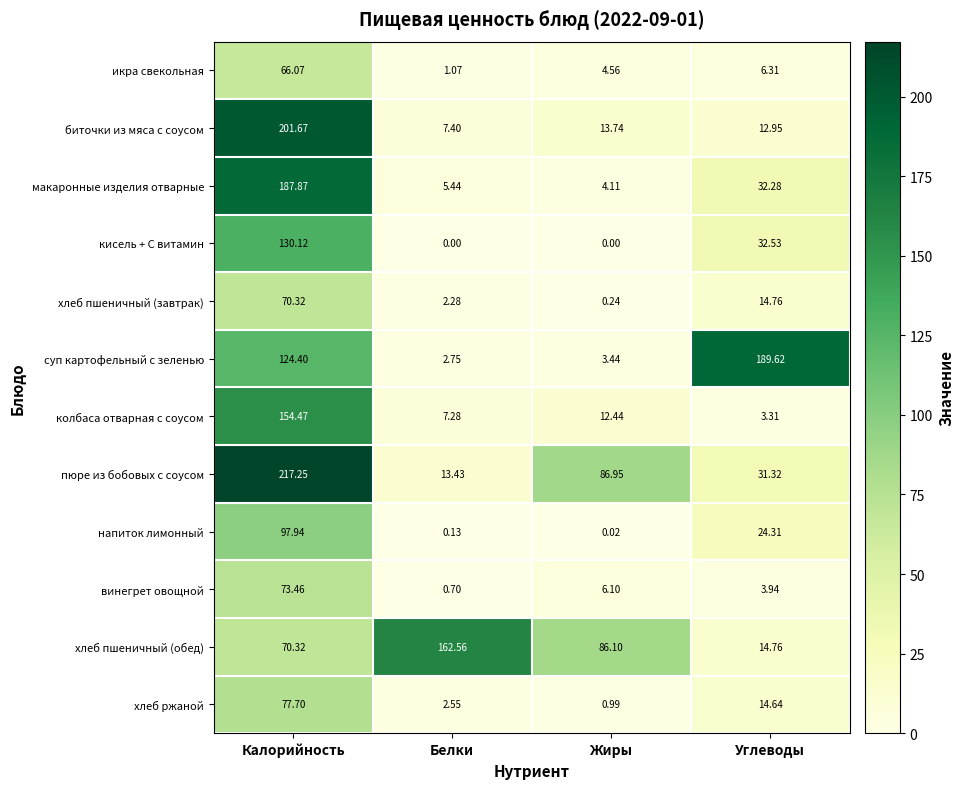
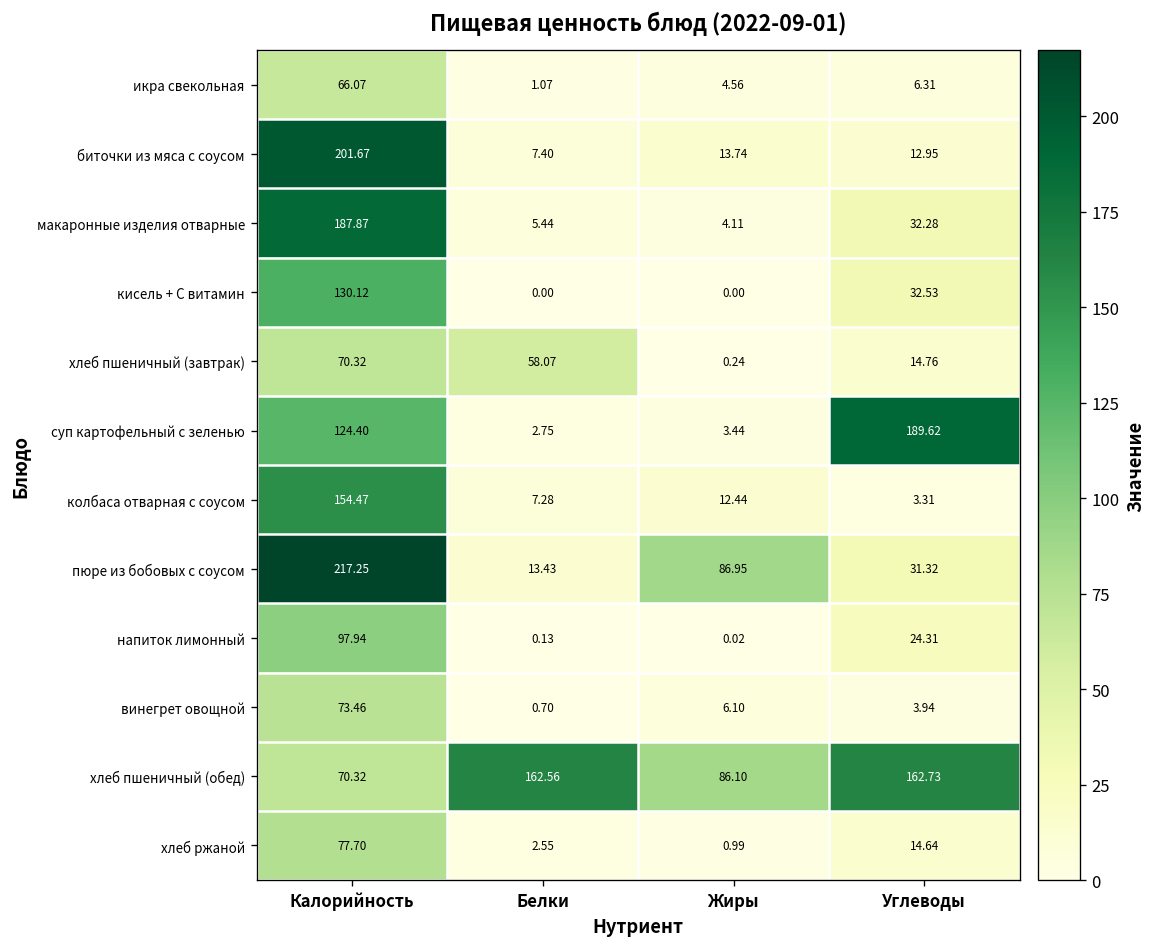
  {
    "икра свекольная": {
      "Калорийность": 66.07,
      "Белки": 1.07,
      "Жиры": 4.56,
      "Углеводы": 6.31
    },
    "биточки из мяса с соусом": {
      "Калорийность": 201.67,
      "Белки": 7.40,
      "Жиры": 13.74,
      "Углеводы": 12.95
    },
    "макаронные изделия отварные": {
      "Калорийность": 187.87,
      "Белки": 5.44,
      "Жиры": 4.11,
      "Углеводы": 32.28
    },
    "кисель + С витамин": {
      "Калорийность": 130.12,
      "Белки": 0.00,
      "Жиры": 0.00,
      "Углеводы": 32.53
    },
    "хлеб пшеничный (завтрак)": {
      "Калорийность": 70.32,
-     "Белки": 2.28,
+     "Белки": 58.07,
      "Жиры": 0.24,
      "Углеводы": 14.76
    },
    "суп картофельный с зеленью": {
      "Калорийность": 124.40,
      "Белки": 2.75,
      "Жиры": 3.44,
      "Углеводы": 189.62
    },
    "колбаса отварная с соусом": {
      "Калорийность": 154.47,
      "Белки": 7.28,
      "Жиры": 12.44,
      "Углеводы": 3.31
    },
    "пюре из бобовых с соусом": {
      "Калорийность": 217.25,
      "Белки": 13.43,
      "Жиры": 86.95,
      "Углеводы": 31.32
    },
    "напиток лимонный": {
      "Калорийность": 97.94,
      "Белки": 0.13,
      "Жиры": 0.02,
      "Углеводы": 24.31
    },
    "винегрет овощной": {
      "Калорийность": 73.46,
      "Белки": 0.70,
      "Жиры": 6.10,
      "Углеводы": 3.94
    },
    "хлеб пшеничный (обед)": {
      "Калорийность": 70.32,
      "Белки": 162.56,
      "Жиры": 86.10,
-     "Углеводы": 14.76
+     "Углеводы": 162.73
    },
    "хлеб ржаной": {
      "Калорийность": 77.70,
      "Белки": 2.55,
      "Жиры": 0.99,
      "Углеводы": 14.64
    }
  }
